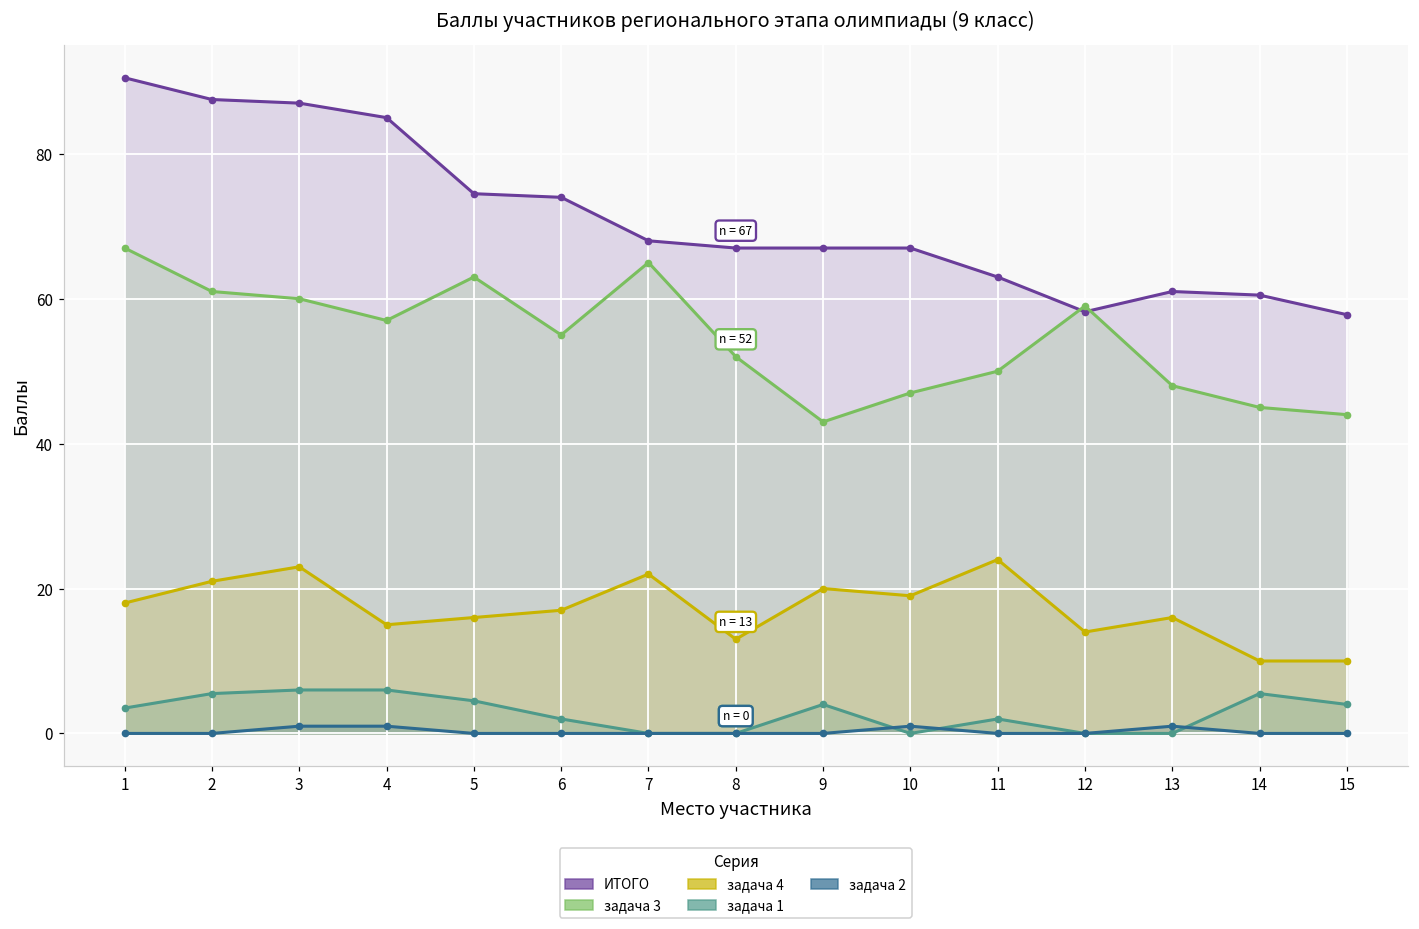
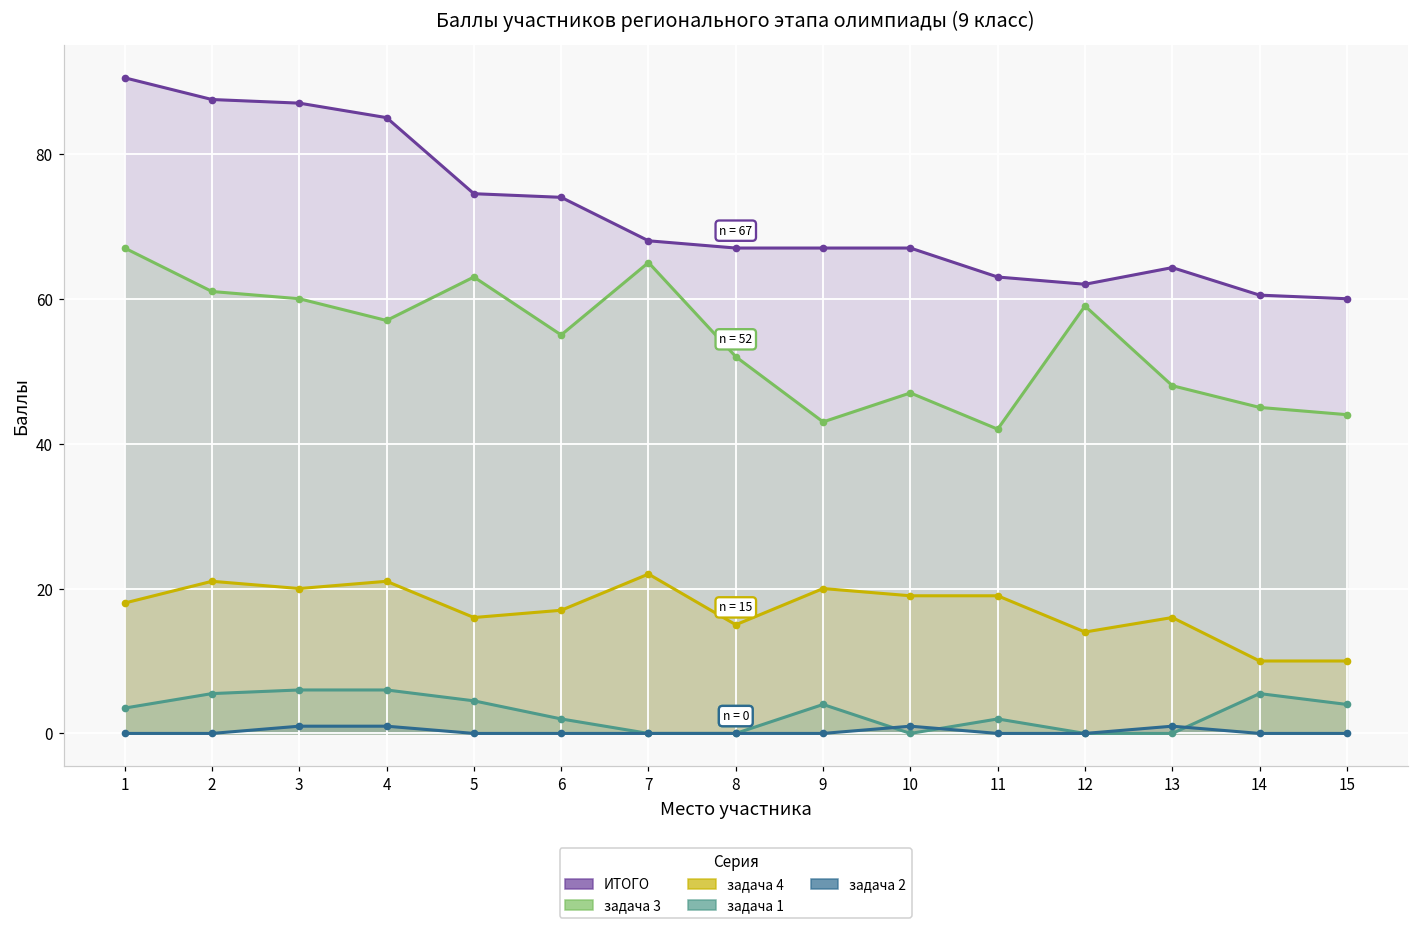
  {
    "ИТОГО": {
      "1": 91,
      "2": 88,
      "3": 87,
      "4": 85,
      "5": 75,
      "6": 74,
      "7": 68,
      "9": 67,
      "10": 67,
      "11": 63,
-     "12": 58,
-     "13": 61,
+     "12": 62,
+     "13": 64,
      "14": 61,
-     "15": 58
+     "15": 60
    },
    "задача 3": {
      "1": 67,
      "2": 61,
      "3": 60,
      "4": 57,
      "5": 63,
      "6": 55,
      "7": 65,
      "9": 43,
      "10": 47,
-     "11": 50,
+     "11": 42,
      "12": 59,
      "13": 48,
      "14": 45,
      "15": 44
    },
    "задача 4": {
-     "3": 23,
-     "4": 15,
-     "8": 13,
-     "11": 24
+     "3": 20,
+     "4": 21,
+     "8": 15,
+     "11": 19
    }
  }
